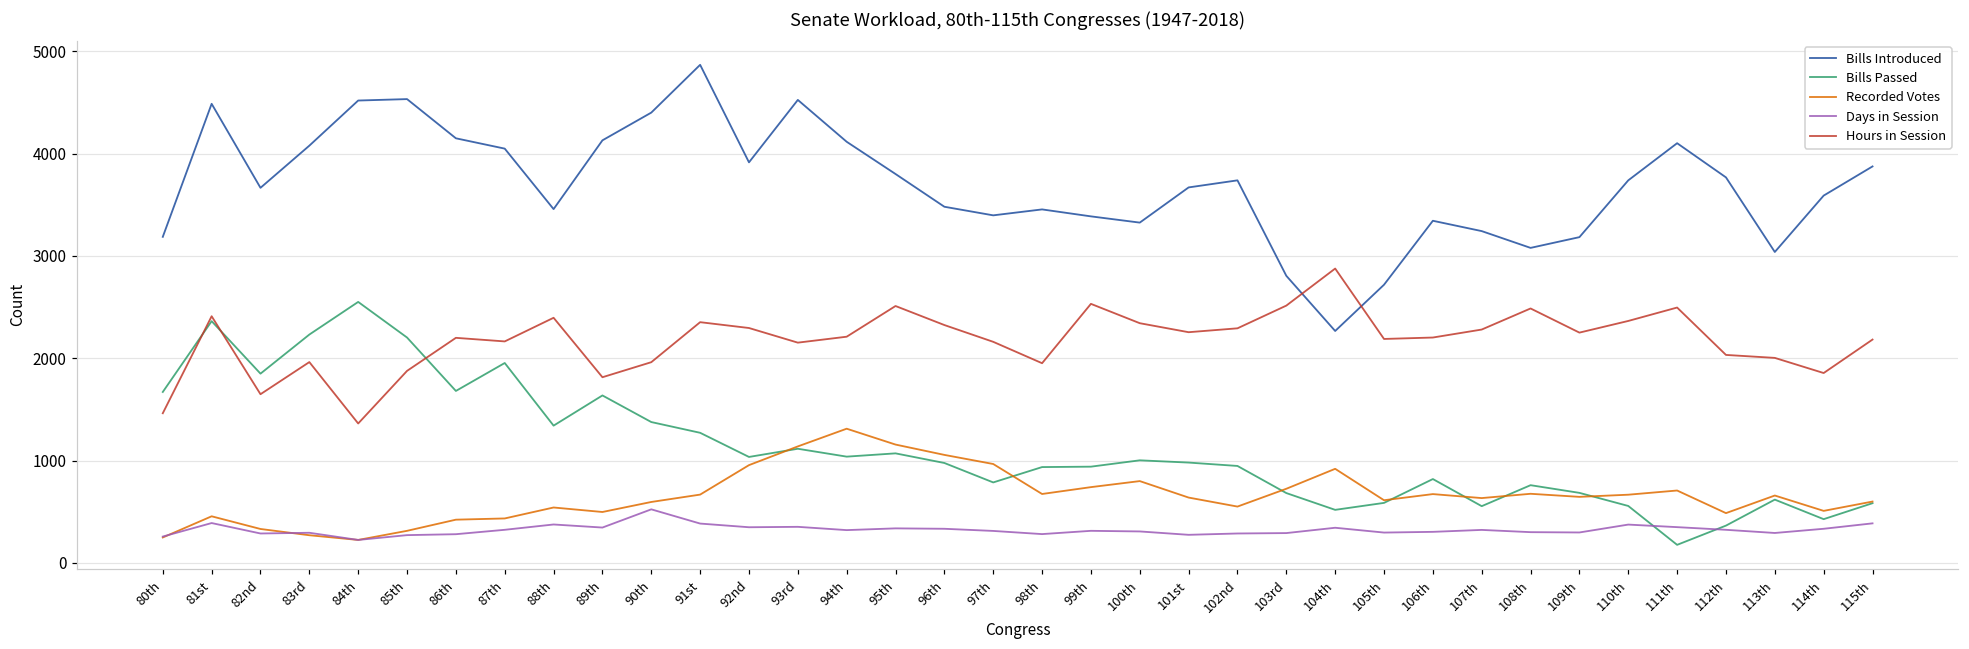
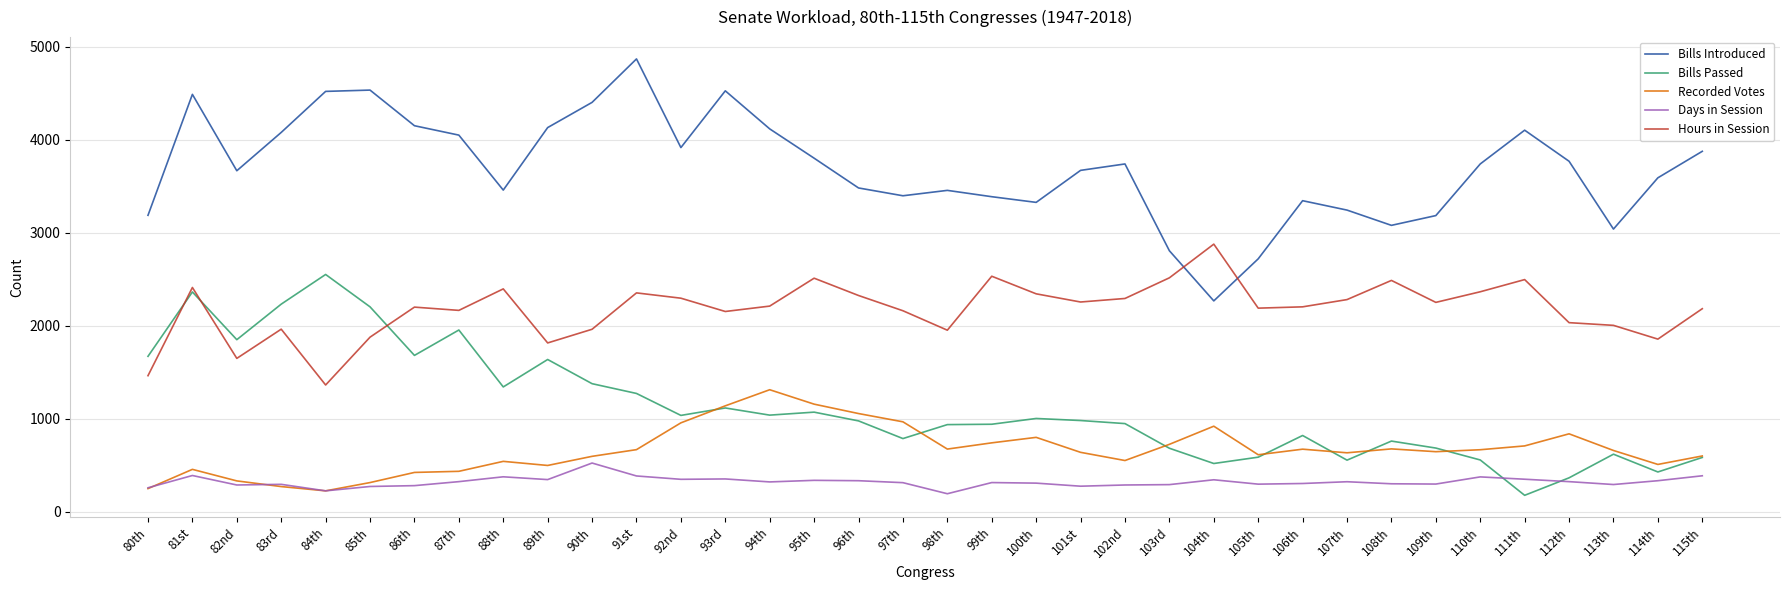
  {
    "Bills Introduced": {
      "80th": 3200,
      "81st": 4500,
      "82nd": 3700,
      "83rd": 4100,
      "84th": 4500,
      "85th": 4500,
      "86th": 4100,
      "87th": 4000,
      "88th": 3500,
      "89th": 4100,
      "90th": 4400,
      "91st": 4900,
      "92nd": 3900,
      "93rd": 4500,
      "94th": 4100,
      "95th": 3800,
      "96th": 3500,
      "97th": 3400,
      "98th": 3500,
      "99th": 3400,
      "100th": 3300,
      "101st": 3700,
      "102nd": 3700,
      "103rd": 2800,
      "104th": 2300,
      "105th": 2700,
      "106th": 3300,
      "107th": 3200,
      "108th": 3100,
      "109th": 3200,
      "110th": 3700,
      "111th": 4100,
      "112th": 3800,
      "113th": 3000,
      "114th": 3600,
      "115th": 3900
    },
    "Bills Passed": {
      "80th": 1700,
      "81st": 2400,
      "82nd": 1800,
      "83rd": 2200,
      "84th": 2600,
      "85th": 2200,
      "86th": 1700,
      "87th": 2000,
      "88th": 1300,
      "89th": 1600,
      "90th": 1400,
      "91st": 1300,
      "92nd": 1000,
      "94th": 1000,
      "95th": 1100,
      "96th": 1000,
      "97th": 800,
      "98th": 900,
      "99th": 900,
      "100th": 1000,
      "101st": 1000,
      "102nd": 900,
      "103rd": 700,
      "104th": 500,
      "106th": 800,
      "107th": 600,
      "108th": 800,
      "109th": 700,
      "110th": 600,
      "111th": 200,
      "112th": 400,
      "113th": 600,
      "114th": 400
    },
    "Recorded Votes": {
      "81st": 500,
      "82nd": 300,
      "85th": 300,
      "86th": 400,
      "87th": 400,
      "88th": 500,
      "89th": 500,
      "90th": 600,
      "91st": 700,
      "92nd": 1000,
      "94th": 1300,
      "95th": 1200,
      "96th": 1100,
      "97th": 1000,
      "98th": 700,
      "99th": 700,
      "100th": 800,
      "101st": 600,
      "102nd": 600,
      "103rd": 700,
      "104th": 900,
      "106th": 700,
      "107th": 600,
      "108th": 700,
      "109th": 600,
      "110th": 700,
      "111th": 700,
-     "112th": 500,
+     "112th": 800,
      "113th": 700,
      "114th": 500
    },
    "Days in Session": {
      "81st": 400,
      "82nd": 300,
      "85th": 300,
      "86th": 300,
      "87th": 300,
      "88th": 400,
      "89th": 300,
      "90th": 500,
      "91st": 400,
      "92nd": 300,
      "93rd": 400,
      "94th": 300,
      "95th": 300,
      "96th": 300,
      "97th": 300,
-     "98th": 300,
+     "98th": 200,
      "99th": 300,
      "100th": 300,
      "101st": 300,
      "102nd": 300,
      "103rd": 300,
      "104th": 300,
      "105th": 300,
      "106th": 300,
      "107th": 300,
      "108th": 300,
      "109th": 300,
      "110th": 400,
      "111th": 300,
      "112th": 300,
      "113th": 300,
      "114th": 300,
      "115th": 400
    },
    "Hours in Session": {
      "80th": 1500,
      "81st": 2400,
      "82nd": 1600,
      "83rd": 2000,
      "84th": 1400,
      "85th": 1900,
      "86th": 2200,
      "87th": 2200,
      "88th": 2400,
      "89th": 1800,
      "90th": 2000,
      "91st": 2400,
      "92nd": 2300,
      "93rd": 2200,
      "94th": 2200,
      "95th": 2500,
      "96th": 2300,
      "97th": 2200,
      "98th": 2000,
      "99th": 2500,
      "100th": 2300,
      "101st": 2300,
      "102nd": 2300,
      "103rd": 2500,
      "104th": 2900,
      "105th": 2200,
      "106th": 2200,
      "107th": 2300,
      "108th": 2500,
      "109th": 2300,
      "110th": 2400,
      "111th": 2500,
      "112th": 2000,
      "113th": 2000,
      "114th": 1900,
      "115th": 2200
    }
  }
